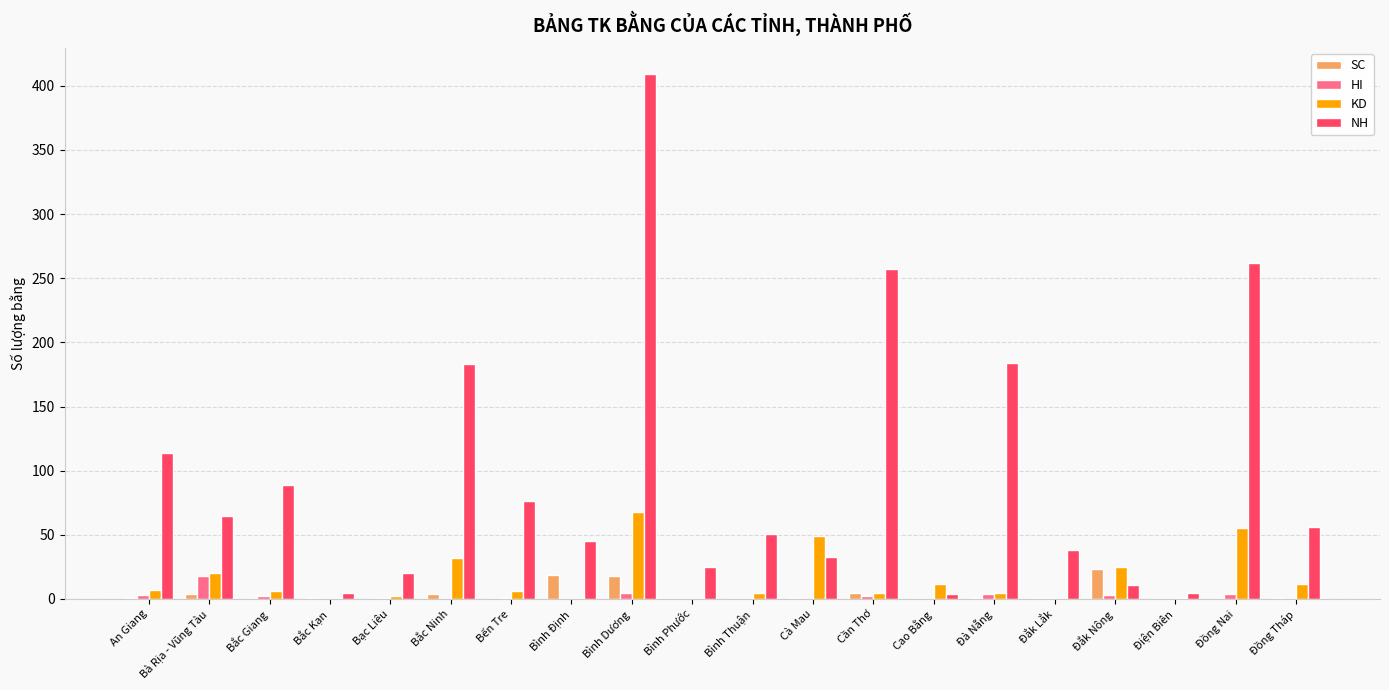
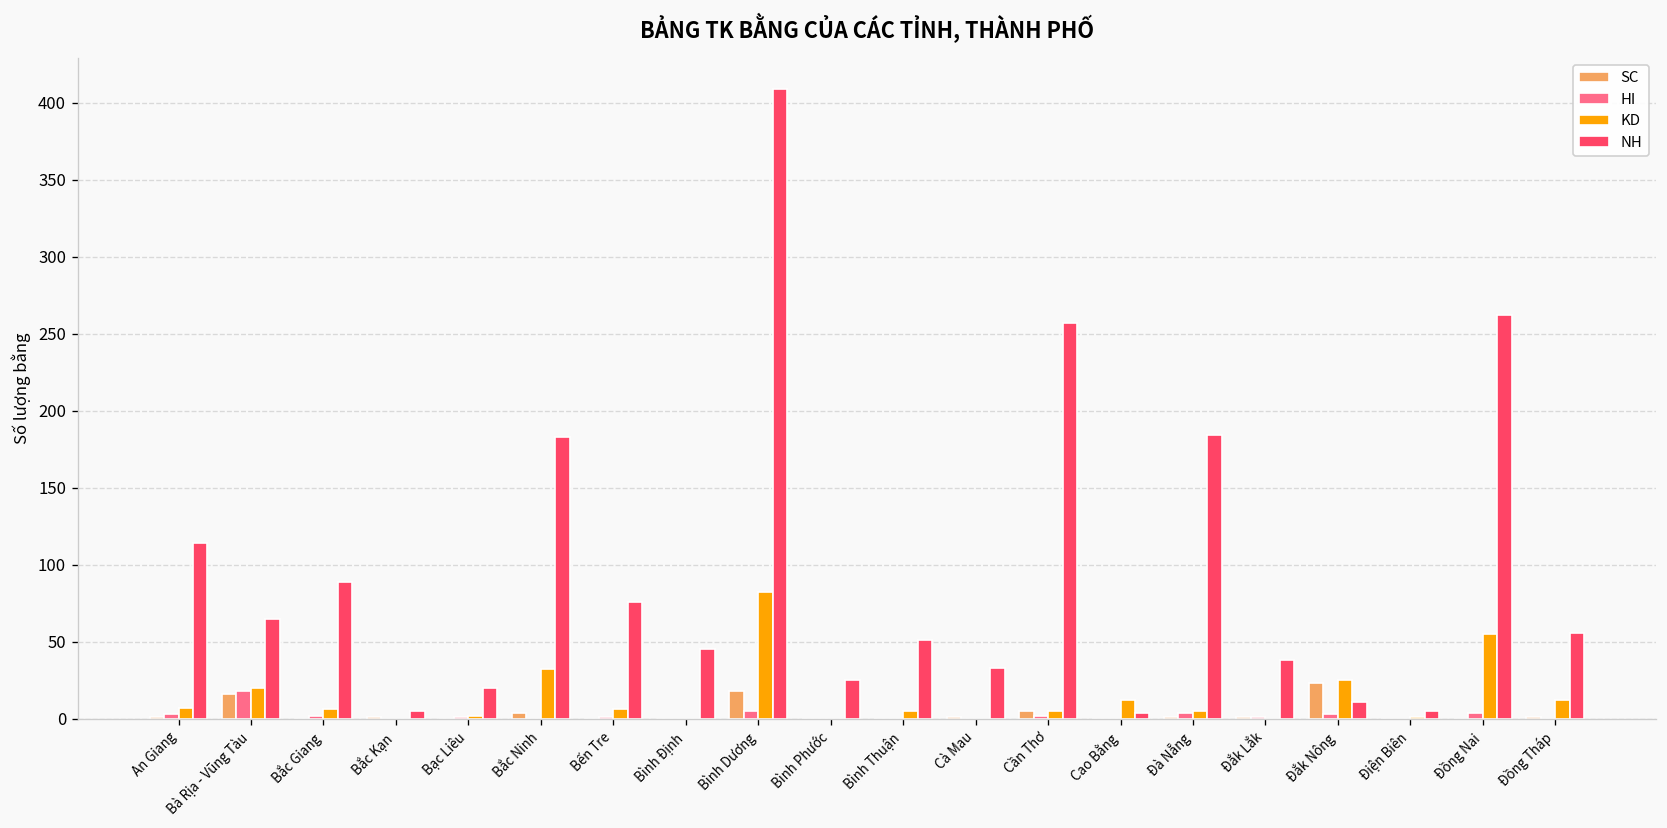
  {
    "SC": {
-     "Bà Rịa - Vũng Tàu": 4,
+     "Bà Rịa - Vũng Tàu": 16,
      "Bắc Giang": 0,
      "Bạc Liêu": 0,
      "Bắc Ninh": 4,
      "Bến Tre": 0,
-     "Bình Định": 19,
+     "Bình Định": 0,
      "Bình Dương": 18,
      "Bình Phước": 0,
      "Bình Thuận": 0,
      "Cần Thơ": 5,
      "Cao Bằng": 0,
      "Đắk Nông": 23,
      "Điện Biên": 0,
      "Đồng Nai": 0
    },
    "KD": {
      "An Giang": 7,
      "Bà Rịa - Vũng Tàu": 20,
      "Bắc Giang": 6,
      "Bắc Kạn": 0,
      "Bạc Liêu": 2,
      "Bắc Ninh": 32,
      "Bến Tre": 6,
      "Bình Định": 0,
-     "Bình Dương": 68,
+     "Bình Dương": 82,
      "Bình Phước": 0,
      "Bình Thuận": 5,
-     "Cà Mau": 49,
+     "Cà Mau": 0,
      "Cần Thơ": 5,
      "Cao Bằng": 12,
      "Đà Nẵng": 5,
      "Đắk Lắk": 0,
      "Đắk Nông": 25,
      "Đồng Nai": 55,
      "Đồng Tháp": 12
    }
  }
